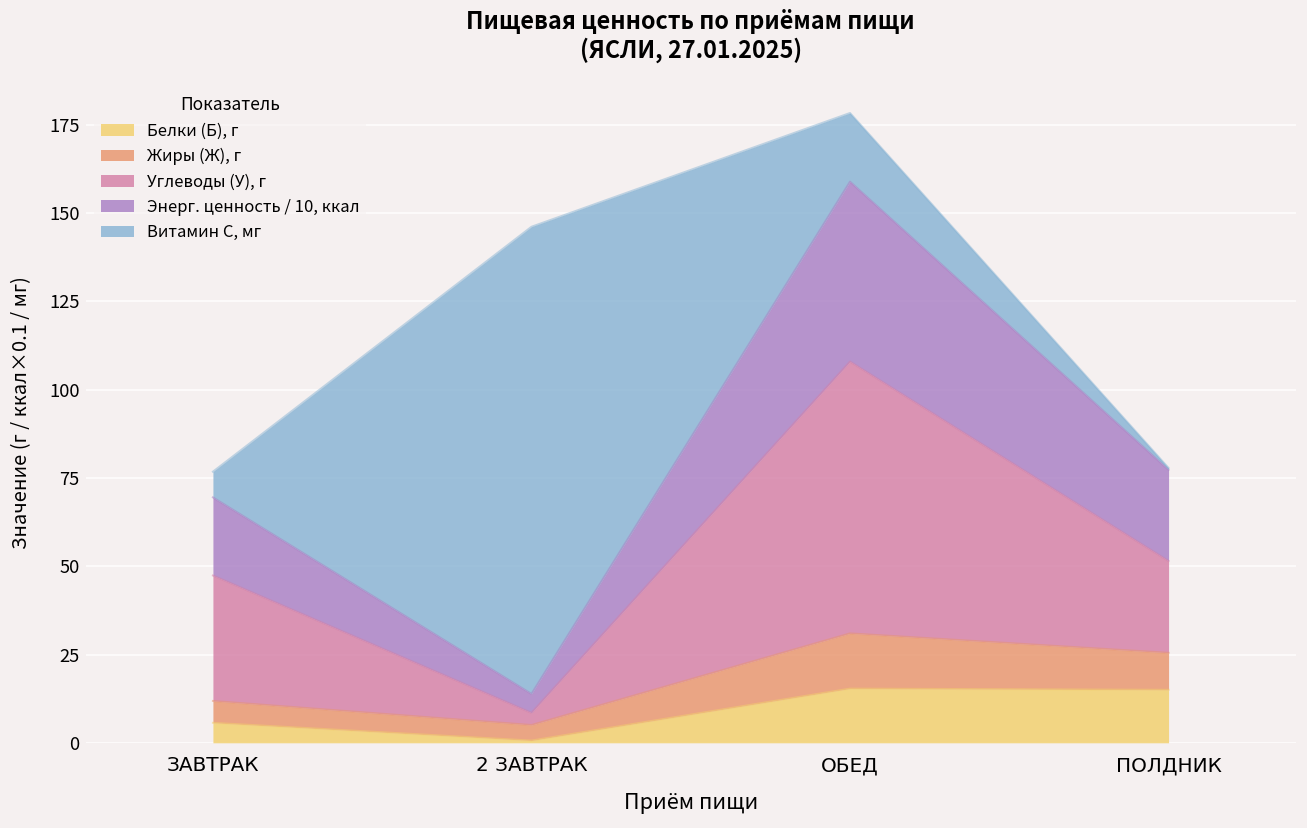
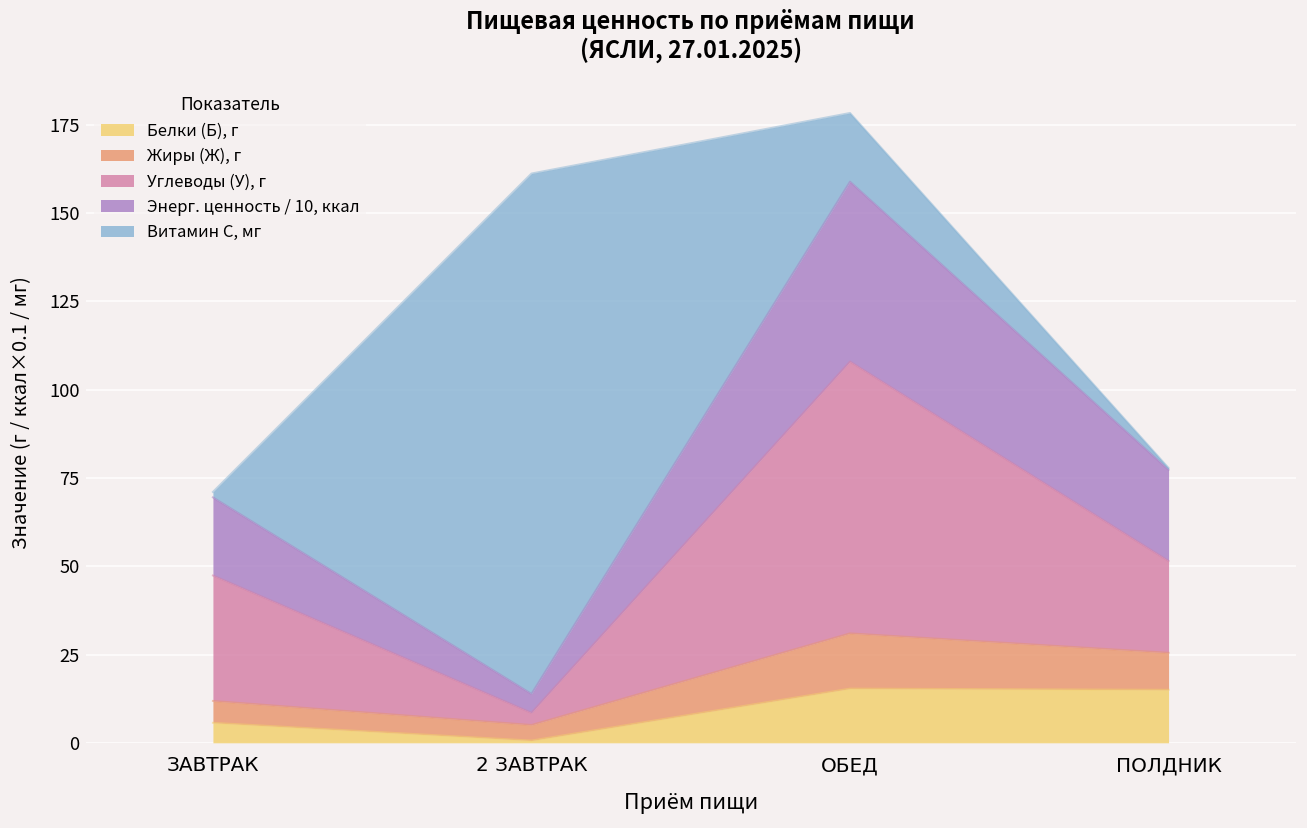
  {
    "Витамин С, мг": {
-     "ЗАВТРАК": 7,
-     "2 ЗАВТРАК": 132,
+     "ЗАВТРАК": 2,
+     "2 ЗАВТРАК": 147,
      "ОБЕД": 19
    }
  }
